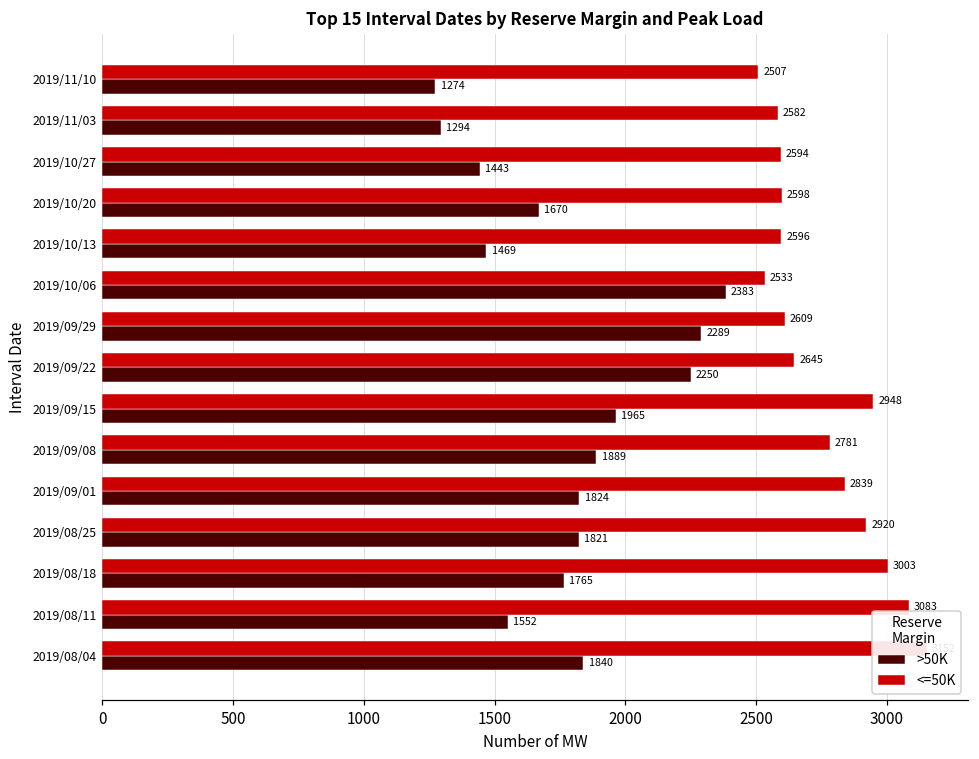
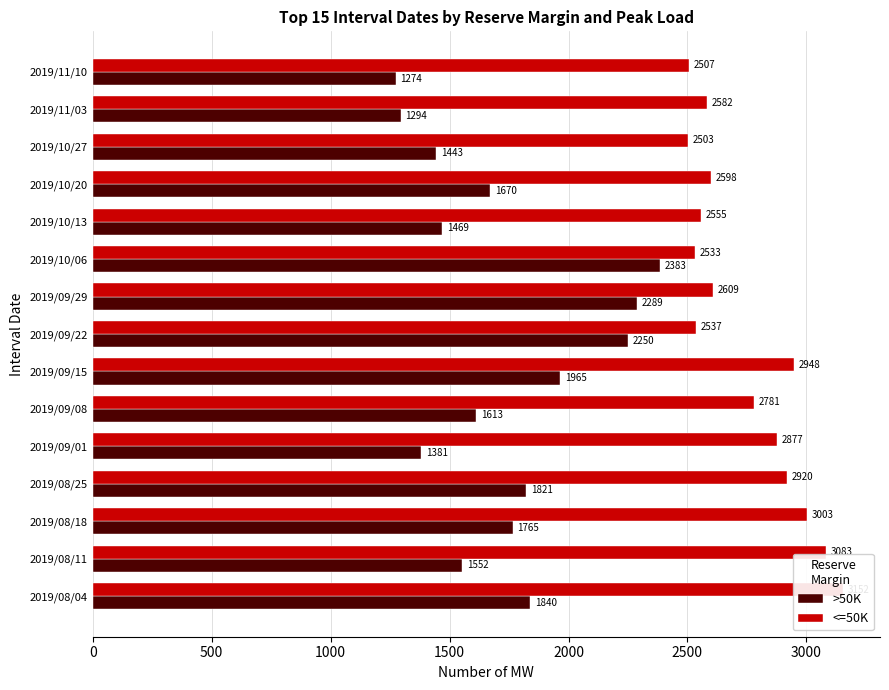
  {
    ">50K": {
      "2019/11/10": 1274,
      "2019/11/03": 1294,
      "2019/10/27": 1443,
      "2019/10/20": 1670,
      "2019/10/13": 1469,
      "2019/10/06": 2383,
      "2019/09/29": 2289,
      "2019/09/22": 2250,
      "2019/09/15": 1965,
-     "2019/09/08": 1889,
-     "2019/09/01": 1824,
+     "2019/09/08": 1613,
+     "2019/09/01": 1381,
      "2019/08/25": 1821,
      "2019/08/18": 1765,
      "2019/08/11": 1552,
      "2019/08/04": 1840
    },
    "<=50K": {
      "2019/11/10": 2507,
      "2019/11/03": 2582,
-     "2019/10/27": 2594,
+     "2019/10/27": 2503,
      "2019/10/20": 2598,
-     "2019/10/13": 2596,
+     "2019/10/13": 2555,
      "2019/10/06": 2533,
      "2019/09/29": 2609,
-     "2019/09/22": 2645,
+     "2019/09/22": 2537,
      "2019/09/15": 2948,
      "2019/09/08": 2781,
-     "2019/09/01": 2839,
+     "2019/09/01": 2877,
      "2019/08/25": 2920,
      "2019/08/18": 3003
    }
  }
